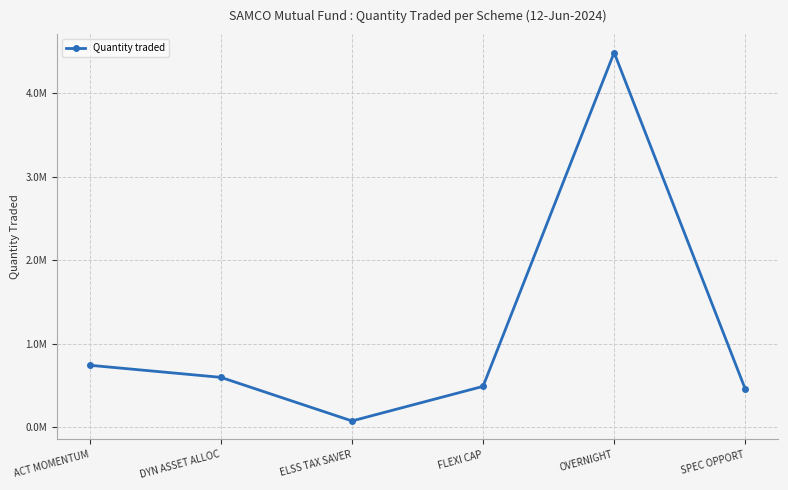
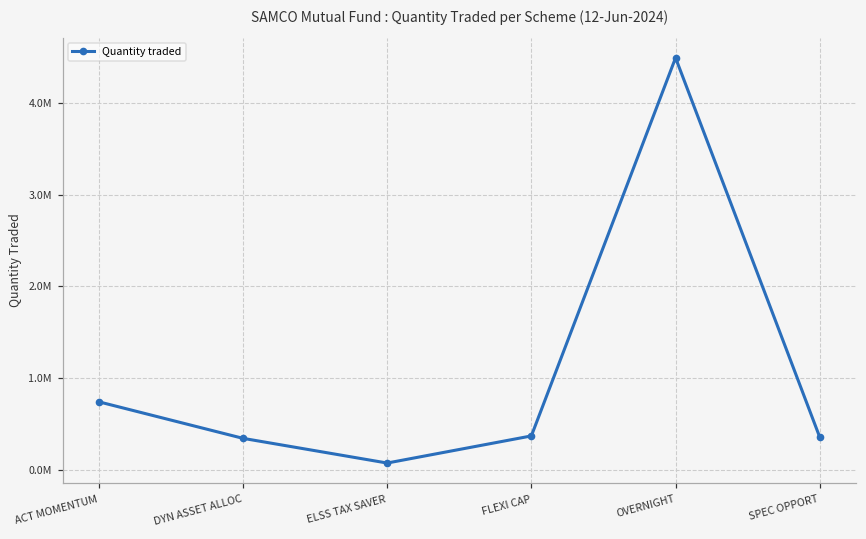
  {
    "ACT MOMENTUM": 700000,
-   "DYN ASSET ALLOC": 600000,
+   "DYN ASSET ALLOC": 300000,
    "ELSS TAX SAVER": 100000,
-   "FLEXI CAP": 500000,
+   "FLEXI CAP": 400000,
    "OVERNIGHT": 4500000,
-   "SPEC OPPORT": 500000
+   "SPEC OPPORT": 400000
  }
